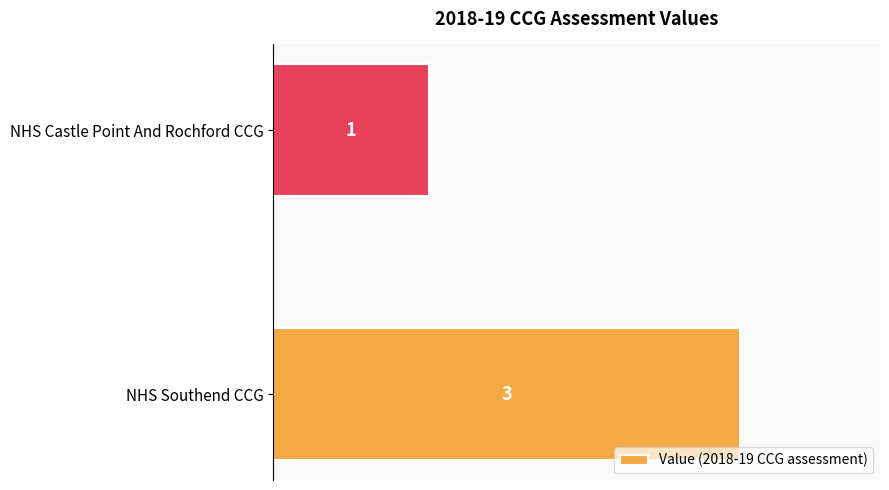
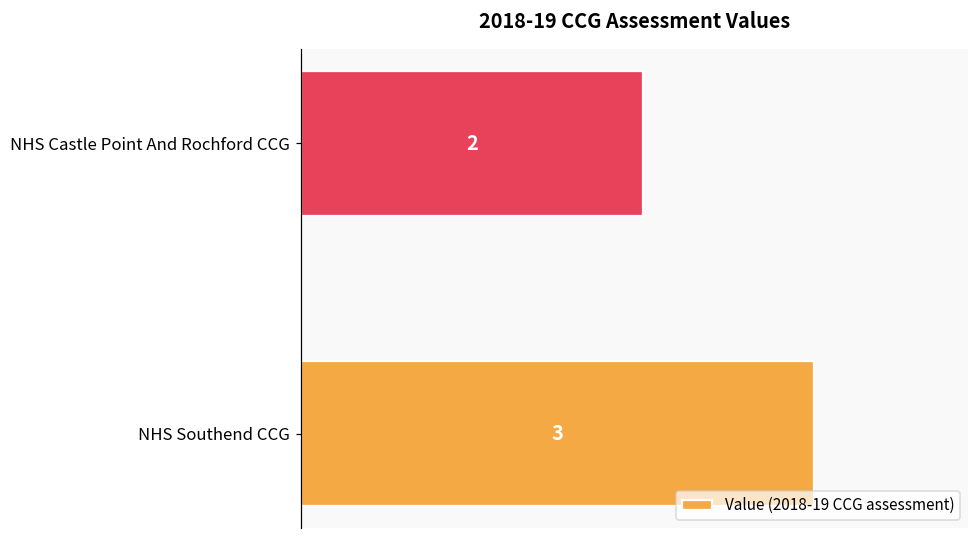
  {
-   "NHS Castle Point And Rochford CCG": 1,
+   "NHS Castle Point And Rochford CCG": 2,
    "NHS Southend CCG": 3
  }
